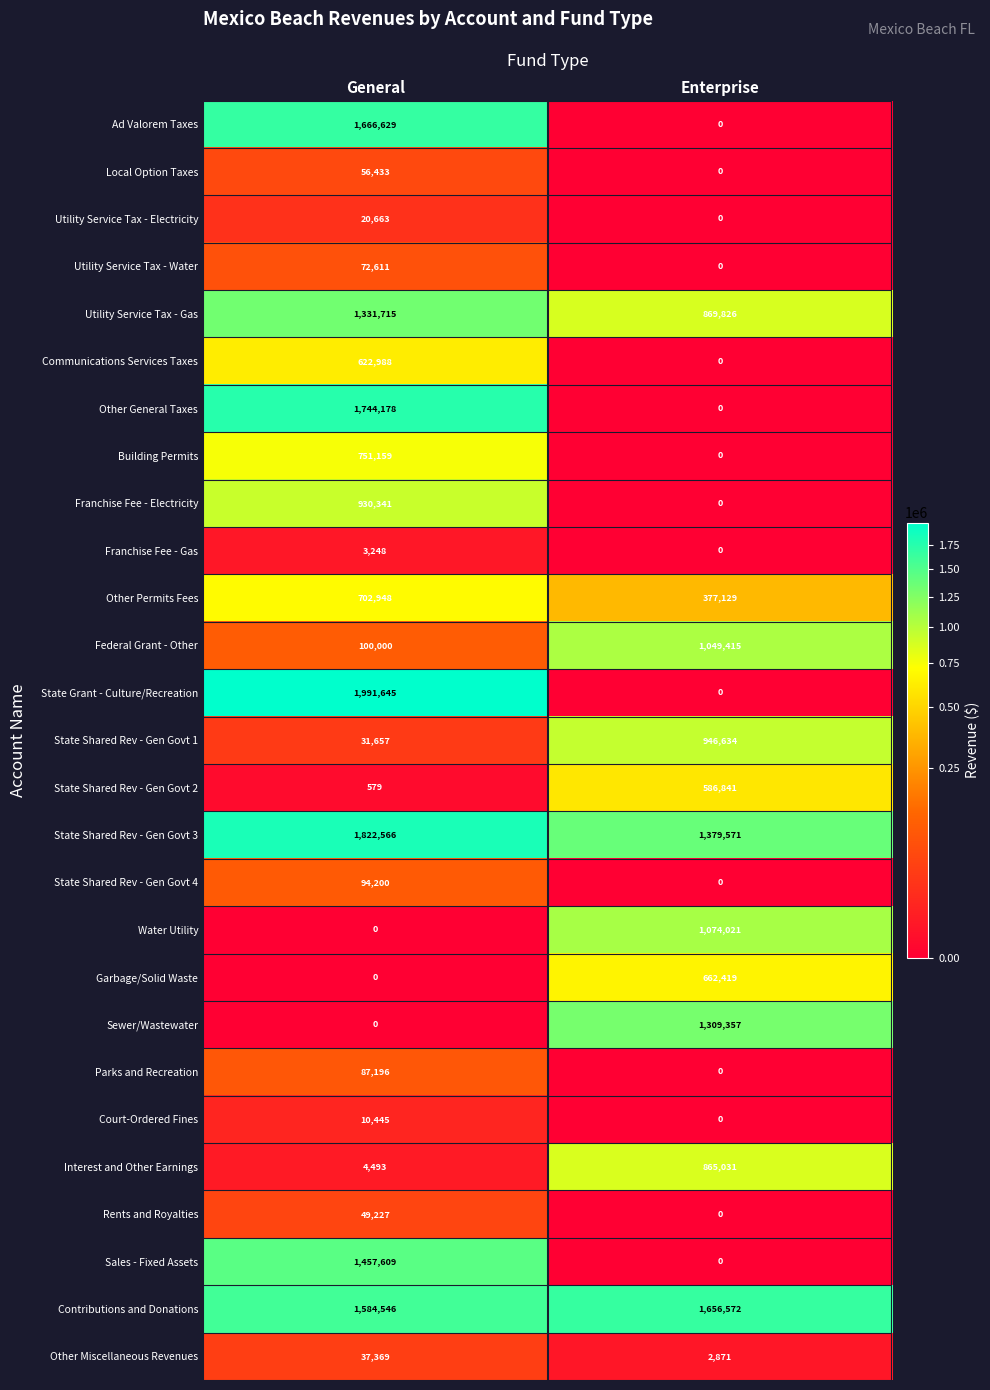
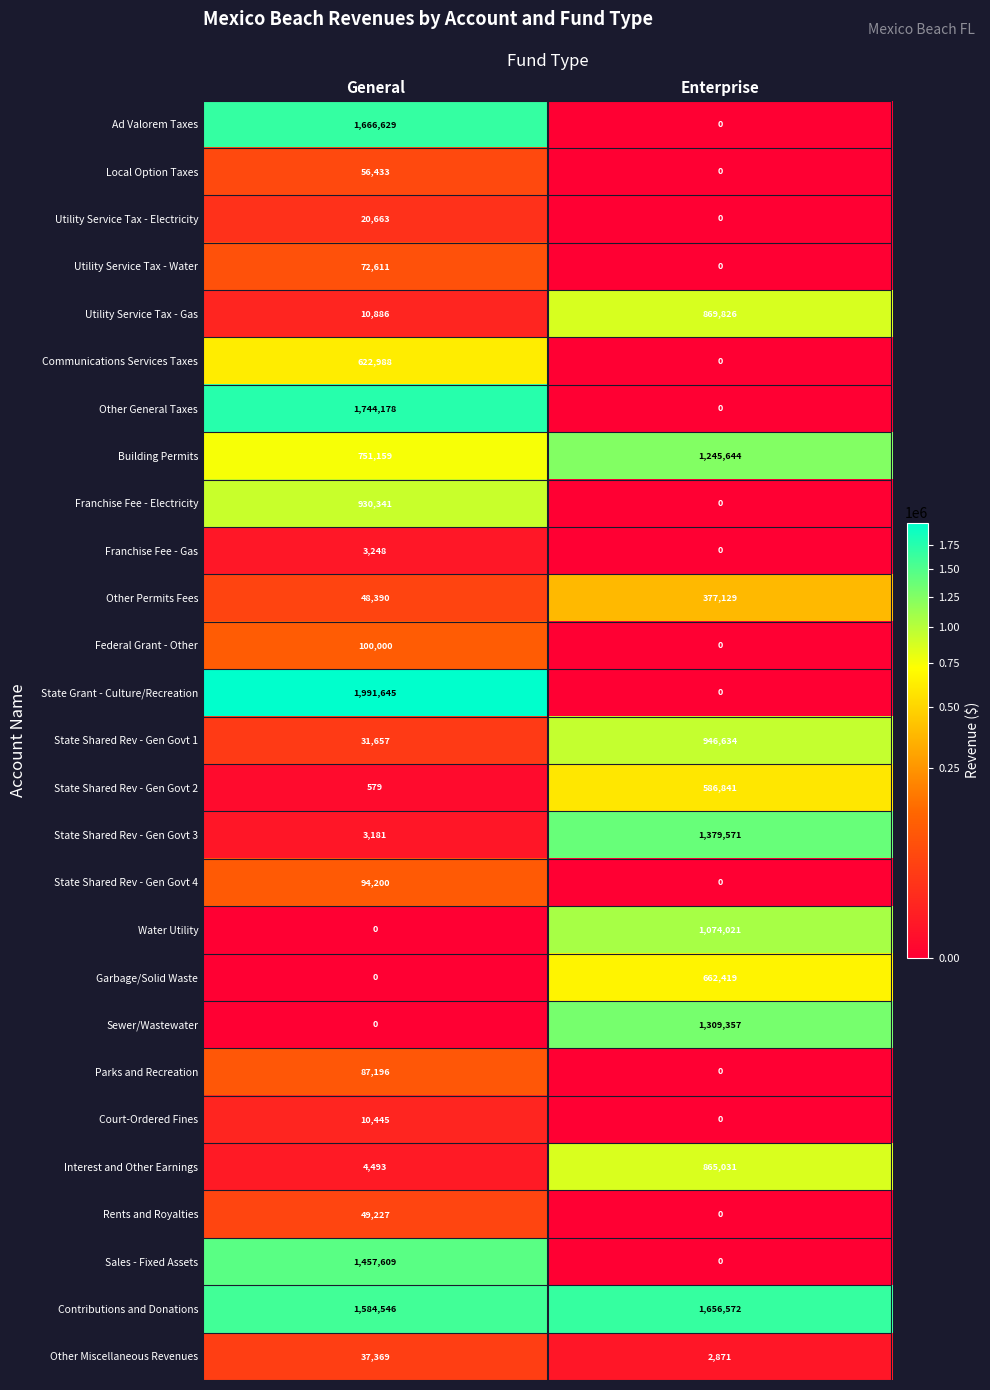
  {
    "Ad Valorem Taxes": {
      "General": "1,666,629",
      "Enterprise": "0"
    },
    "Local Option Taxes": {
      "General": "56,433",
      "Enterprise": "0"
    },
    "Utility Service Tax - Electricity": {
      "General": "20,663",
      "Enterprise": "0"
    },
    "Utility Service Tax - Water": {
      "General": "72,611",
      "Enterprise": "0"
    },
    "Utility Service Tax - Gas": {
-     "General": "1,331,715",
+     "General": "10,886",
      "Enterprise": "869,826"
    },
    "Communications Services Taxes": {
      "General": "622,988",
      "Enterprise": "0"
    },
    "Other General Taxes": {
      "General": "1,744,178",
      "Enterprise": "0"
    },
    "Building Permits": {
      "General": "751,159",
-     "Enterprise": "0"
+     "Enterprise": "1,245,644"
    },
    "Franchise Fee - Electricity": {
      "General": "930,341",
      "Enterprise": "0"
    },
    "Franchise Fee - Gas": {
      "General": "3,248",
      "Enterprise": "0"
    },
    "Other Permits Fees": {
-     "General": "702,948",
+     "General": "48,390",
      "Enterprise": "377,129"
    },
    "Federal Grant - Other": {
      "General": "100,000",
-     "Enterprise": "1,049,415"
+     "Enterprise": "0"
    },
    "State Grant - Culture/Recreation": {
      "General": "1,991,645",
      "Enterprise": "0"
    },
    "State Shared Rev - Gen Govt 1": {
      "General": "31,657",
      "Enterprise": "946,634"
    },
    "State Shared Rev - Gen Govt 2": {
      "General": "579",
      "Enterprise": "586,841"
    },
    "State Shared Rev - Gen Govt 3": {
-     "General": "1,822,566",
+     "General": "3,181",
      "Enterprise": "1,379,571"
    },
    "State Shared Rev - Gen Govt 4": {
      "General": "94,200",
      "Enterprise": "0"
    },
    "Water Utility": {
      "General": "0",
      "Enterprise": "1,074,021"
    },
    "Garbage/Solid Waste": {
      "General": "0",
      "Enterprise": "662,419"
    },
    "Sewer/Wastewater": {
      "General": "0",
      "Enterprise": "1,309,357"
    },
    "Parks and Recreation": {
      "General": "87,196",
      "Enterprise": "0"
    },
    "Court-Ordered Fines": {
      "General": "10,445",
      "Enterprise": "0"
    },
    "Interest and Other Earnings": {
      "General": "4,493",
      "Enterprise": "865,031"
    },
    "Rents and Royalties": {
      "General": "49,227",
      "Enterprise": "0"
    },
    "Sales - Fixed Assets": {
      "General": "1,457,609",
      "Enterprise": "0"
    },
    "Contributions and Donations": {
      "General": "1,584,546",
      "Enterprise": "1,656,572"
    },
    "Other Miscellaneous Revenues": {
      "General": "37,369",
      "Enterprise": "2,871"
    }
  }
